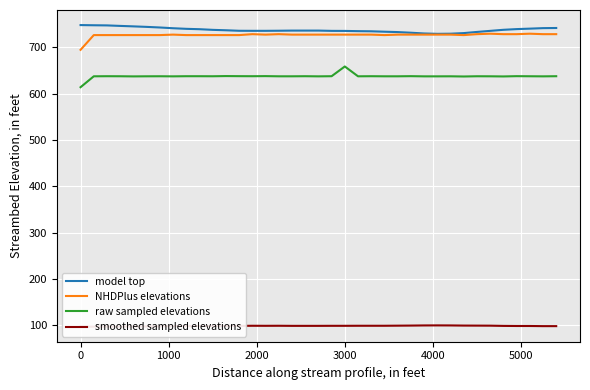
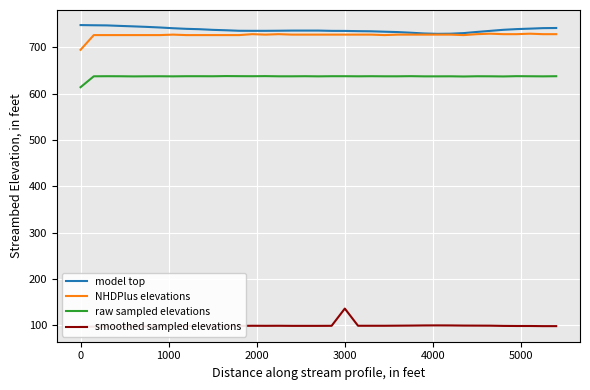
  {
    "model top": {
      "0": 750,
      "3000": 740
    },
    "NHDPlus elevations": {
      "0": 690,
      "3000": 730
    },
    "raw sampled elevations": {
      "0": 610,
-     "3000": 660
+     "3000": 640
    },
    "smoothed sampled elevations": {
-     "3000": 100
+     "3000": 140
    }
  }
